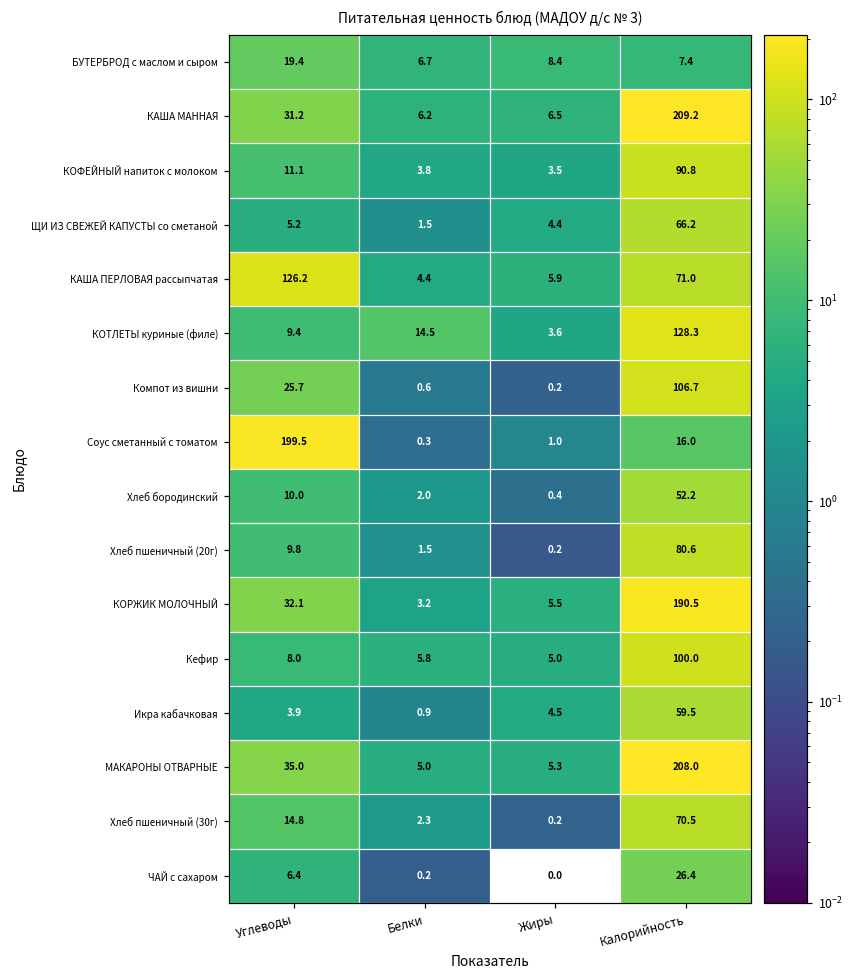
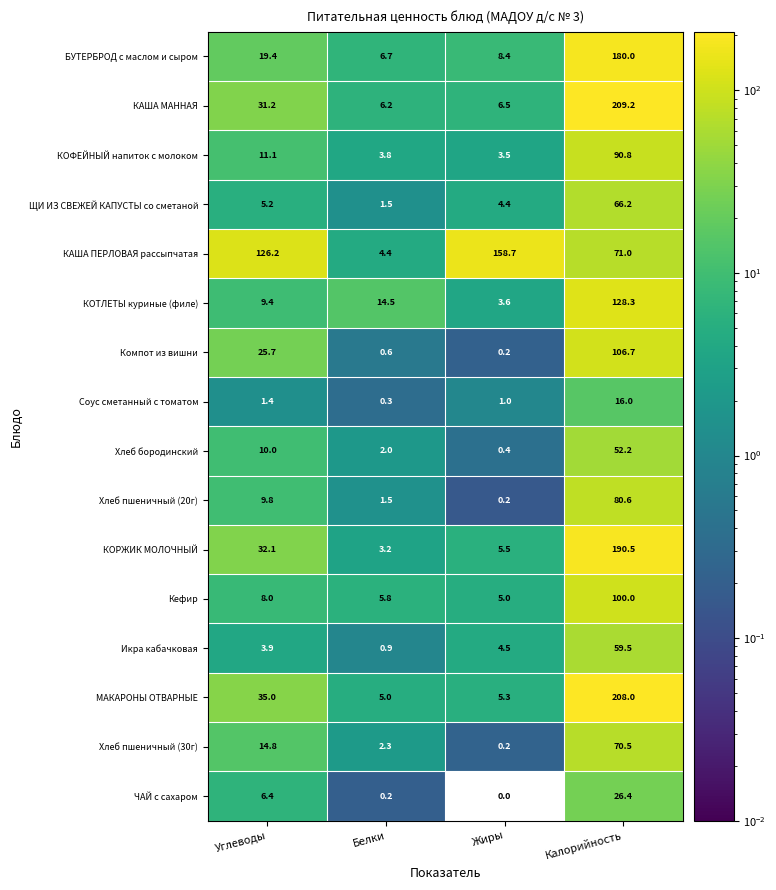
  {
    "БУТЕРБРОД с маслом и сыром": {
      "Углеводы": 19.4,
      "Белки": 6.7,
      "Жиры": 8.4,
-     "Калорийность": 7.4
+     "Калорийность": 180.0
    },
    "КАША МАННАЯ": {
      "Углеводы": 31.2,
      "Белки": 6.2,
      "Жиры": 6.5,
      "Калорийность": 209.2
    },
    "КОФЕЙНЫЙ напиток с молоком": {
      "Углеводы": 11.1,
      "Белки": 3.8,
      "Жиры": 3.5,
      "Калорийность": 90.8
    },
    "ЩИ ИЗ СВЕЖЕЙ КАПУСТЫ со сметаной": {
      "Углеводы": 5.2,
      "Белки": 1.5,
      "Жиры": 4.4,
      "Калорийность": 66.2
    },
    "КАША ПЕРЛОВАЯ рассыпчатая": {
      "Углеводы": 126.2,
      "Белки": 4.4,
-     "Жиры": 5.9,
+     "Жиры": 158.7,
      "Калорийность": 71.0
    },
    "КОТЛЕТЫ куриные (филе)": {
      "Углеводы": 9.4,
      "Белки": 14.5,
      "Жиры": 3.6,
      "Калорийность": 128.3
    },
    "Компот из вишни": {
      "Углеводы": 25.7,
      "Белки": 0.6,
      "Жиры": 0.2,
      "Калорийность": 106.7
    },
    "Соус сметанный с томатом": {
-     "Углеводы": 199.5,
+     "Углеводы": 1.4,
      "Белки": 0.3,
      "Жиры": 1.0,
      "Калорийность": 16.0
    },
    "Хлеб бородинский": {
      "Углеводы": 10.0,
      "Белки": 2.0,
      "Жиры": 0.4,
      "Калорийность": 52.2
    },
    "Хлеб пшеничный (20г)": {
      "Углеводы": 9.8,
      "Белки": 1.5,
      "Жиры": 0.2,
      "Калорийность": 80.6
    },
    "КОРЖИК МОЛОЧНЫЙ": {
      "Углеводы": 32.1,
      "Белки": 3.2,
      "Жиры": 5.5,
      "Калорийность": 190.5
    },
    "Кефир": {
      "Углеводы": 8.0,
      "Белки": 5.8,
      "Жиры": 5.0,
      "Калорийность": 100.0
    },
    "Икра кабачковая": {
      "Углеводы": 3.9,
      "Белки": 0.9,
      "Жиры": 4.5,
      "Калорийность": 59.5
    },
    "МАКАРОНЫ ОТВАРНЫЕ": {
      "Углеводы": 35.0,
      "Белки": 5.0,
      "Жиры": 5.3,
      "Калорийность": 208.0
    },
    "Хлеб пшеничный (30г)": {
      "Углеводы": 14.8,
      "Белки": 2.3,
      "Жиры": 0.2,
      "Калорийность": 70.5
    },
    "ЧАЙ с сахаром": {
      "Углеводы": 6.4,
      "Белки": 0.2,
      "Жиры": 0.0,
      "Калорийность": 26.4
    }
  }
